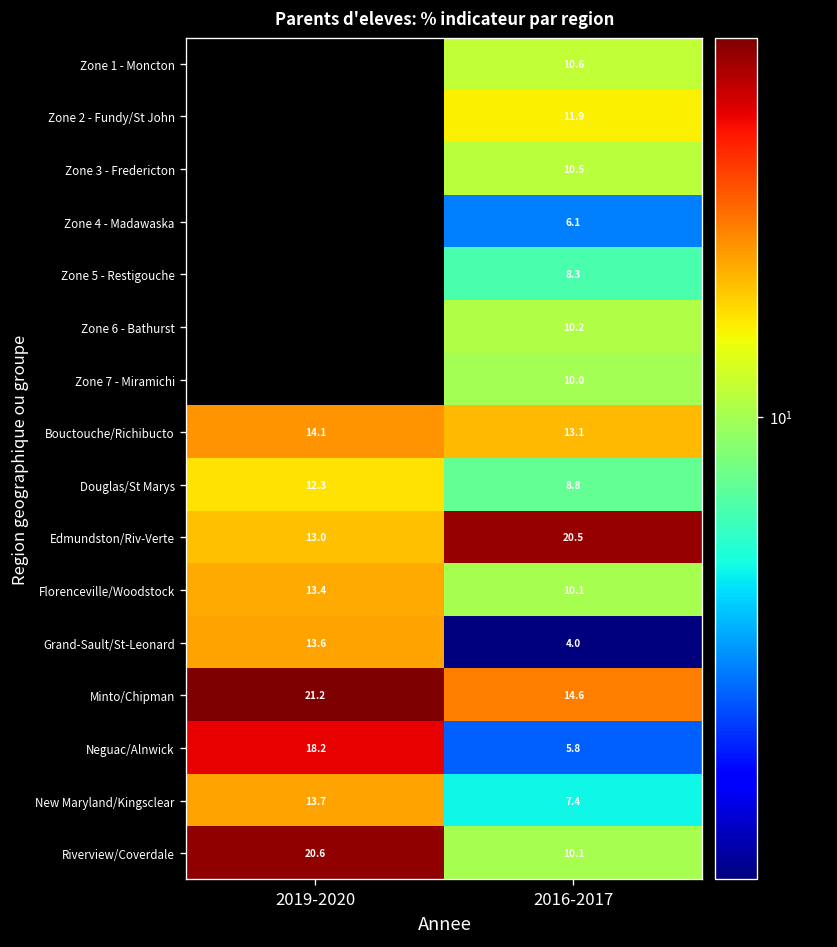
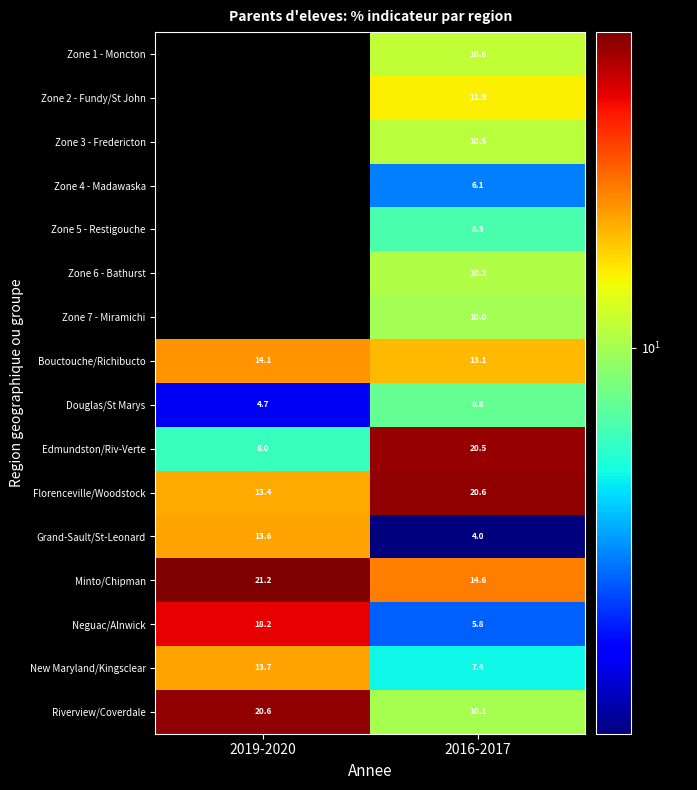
  {
    "Zone 1 - Moncton": {
      "2016-2017": 10.6
    },
    "Zone 2 - Fundy/St John": {
      "2016-2017": 11.9
    },
    "Zone 3 - Fredericton": {
      "2016-2017": 10.5
    },
    "Zone 4 - Madawaska": {
      "2016-2017": 6.1
    },
    "Zone 5 - Restigouche": {
      "2016-2017": 8.3
    },
    "Zone 6 - Bathurst": {
      "2016-2017": 10.2
    },
    "Zone 7 - Miramichi": {
      "2016-2017": 10.0
    },
    "Bouctouche/Richibucto": {
      "2019-2020": 14.1,
      "2016-2017": 13.1
    },
    "Douglas/St Marys": {
-     "2019-2020": 12.3,
+     "2019-2020": 4.7,
      "2016-2017": 8.8
    },
    "Edmundston/Riv-Verte": {
-     "2019-2020": 13.0,
+     "2019-2020": 8.0,
      "2016-2017": 20.5
    },
    "Florenceville/Woodstock": {
      "2019-2020": 13.4,
-     "2016-2017": 10.1
+     "2016-2017": 20.6
    },
    "Grand-Sault/St-Leonard": {
      "2019-2020": 13.6,
      "2016-2017": 4.0
    },
    "Minto/Chipman": {
      "2019-2020": 21.2,
      "2016-2017": 14.6
    },
    "Neguac/Alnwick": {
      "2019-2020": 18.2,
      "2016-2017": 5.8
    },
    "New Maryland/Kingsclear": {
      "2019-2020": 13.7,
      "2016-2017": 7.4
    },
    "Riverview/Coverdale": {
      "2019-2020": 20.6,
      "2016-2017": 10.1
    }
  }
